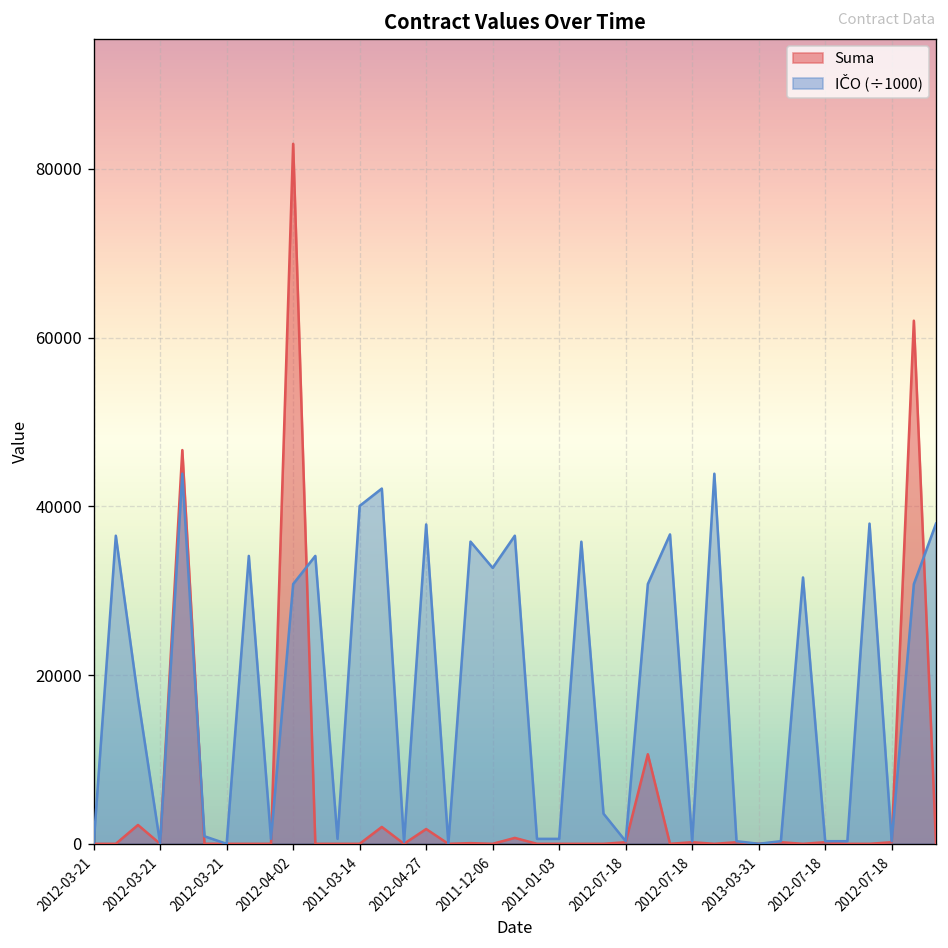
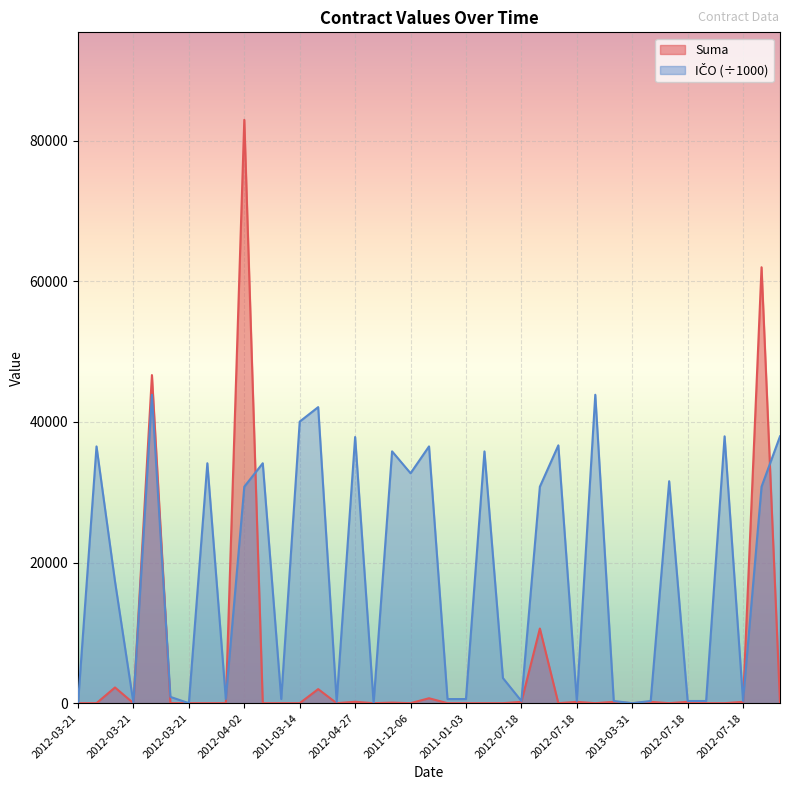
  {
    "Suma": {
      "2012-04-02": 83000,
      "2011-03-14": 0,
-     "2012-04-27": 2000,
+     "2012-04-27": 0,
      "2011-12-06": 0
    },
    "IČO (÷1000)": {
      "2012-04-02": 31000,
      "2011-03-14": 40000,
      "2012-04-27": 38000,
      "2011-12-06": 33000
    }
  }
